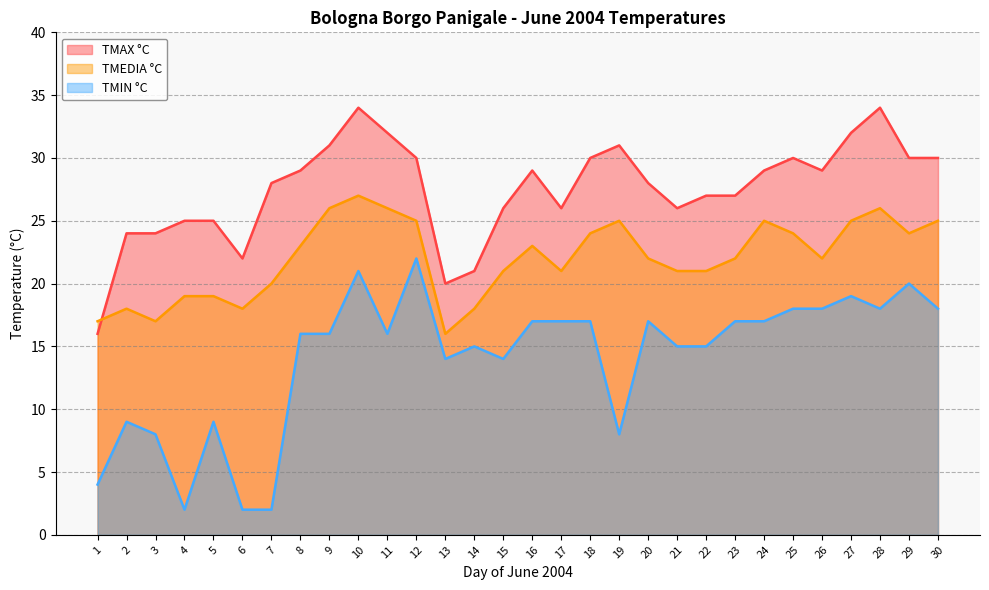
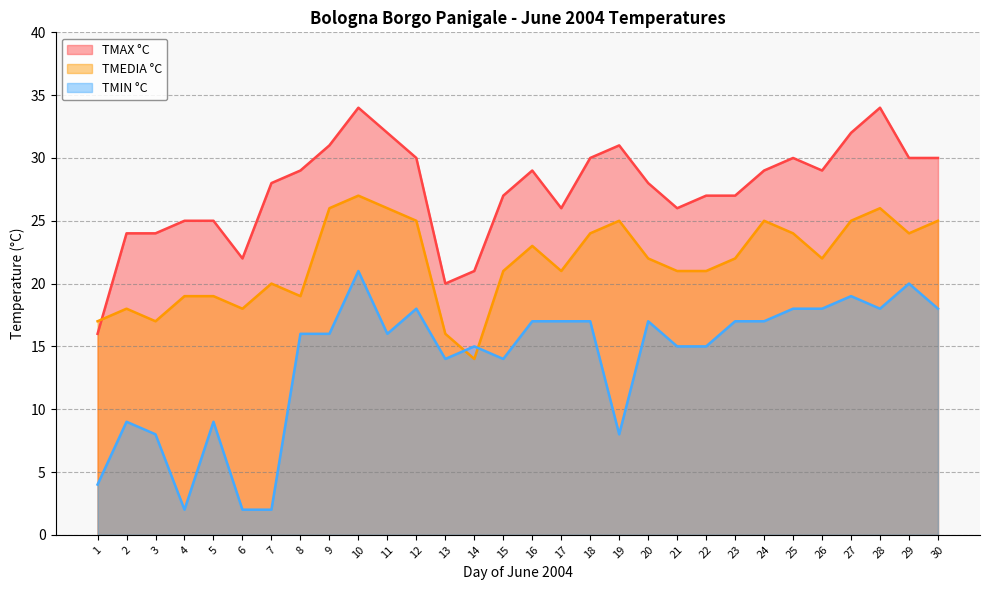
  {
    "TMAX °C": {
      "1": 16,
      "2": 24,
      "3": 24,
      "4": 25,
      "5": 25,
      "6": 22,
      "7": 28,
      "8": 29,
      "9": 31,
      "10": 34,
      "11": 32,
      "12": 30,
      "13": 20,
      "14": 21,
-     "15": 26,
+     "15": 27,
      "16": 29,
      "17": 26,
      "18": 30,
      "19": 31,
      "20": 28,
      "21": 26,
      "22": 27,
      "23": 27,
      "24": 29,
      "25": 30,
      "26": 29,
      "27": 32,
      "28": 34,
      "29": 30,
      "30": 30
    },
    "TMEDIA °C": {
      "1": 17,
      "2": 18,
      "3": 17,
      "4": 19,
      "5": 19,
      "6": 18,
      "7": 20,
-     "8": 23,
+     "8": 19,
      "9": 26,
      "10": 27,
      "11": 26,
      "12": 25,
      "13": 16,
-     "14": 18,
+     "14": 14,
      "15": 21,
      "16": 23,
      "17": 21,
      "18": 24,
      "19": 25,
      "20": 22,
      "21": 21,
      "22": 21,
      "23": 22,
      "24": 25,
      "25": 24,
      "26": 22,
      "27": 25,
      "28": 26,
      "29": 24,
      "30": 25
    },
    "TMIN °C": {
      "1": 4,
      "2": 9,
      "3": 8,
      "4": 2,
      "5": 9,
      "6": 2,
      "7": 2,
      "8": 16,
      "9": 16,
      "10": 21,
      "11": 16,
-     "12": 22,
+     "12": 18,
      "13": 14,
      "14": 15,
      "15": 14,
      "16": 17,
      "17": 17,
      "18": 17,
      "19": 8,
      "20": 17,
      "21": 15,
      "22": 15,
      "23": 17,
      "24": 17,
      "25": 18,
      "26": 18,
      "27": 19,
      "28": 18,
      "29": 20,
      "30": 18
    }
  }
